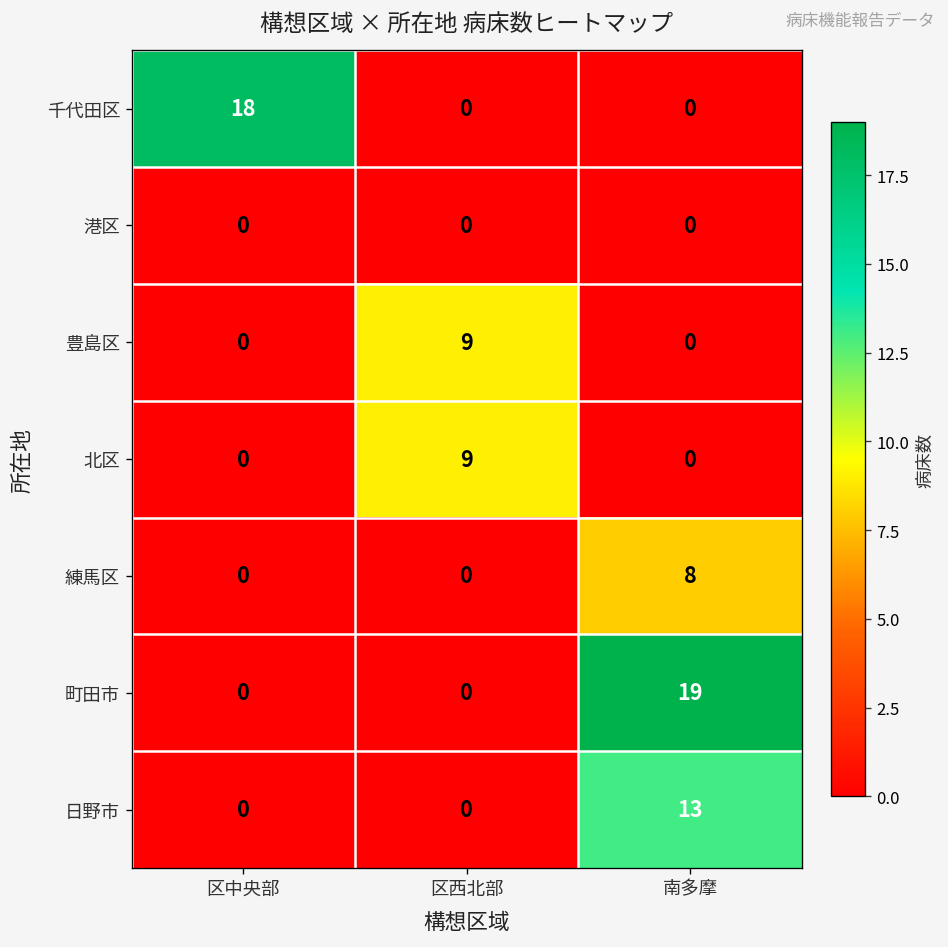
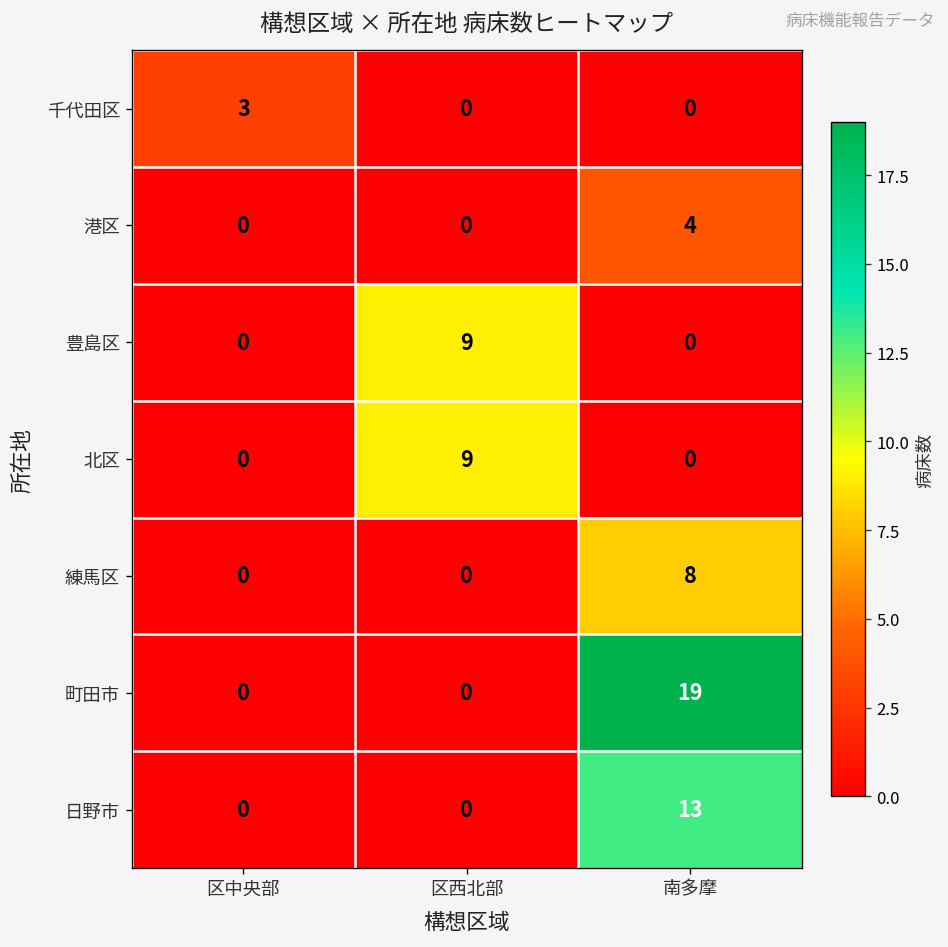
  {
    "千代田区": {
-     "区中央部": 18,
+     "区中央部": 3,
      "区西北部": 0,
      "南多摩": 0
    },
    "港区": {
      "区中央部": 0,
      "区西北部": 0,
-     "南多摩": 0
+     "南多摩": 4
    },
    "豊島区": {
      "区中央部": 0,
      "区西北部": 9,
      "南多摩": 0
    },
    "北区": {
      "区中央部": 0,
      "区西北部": 9,
      "南多摩": 0
    },
    "練馬区": {
      "区中央部": 0,
      "区西北部": 0,
      "南多摩": 8
    },
    "町田市": {
      "区中央部": 0,
      "区西北部": 0,
      "南多摩": 19
    },
    "日野市": {
      "区中央部": 0,
      "区西北部": 0,
      "南多摩": 13
    }
  }
